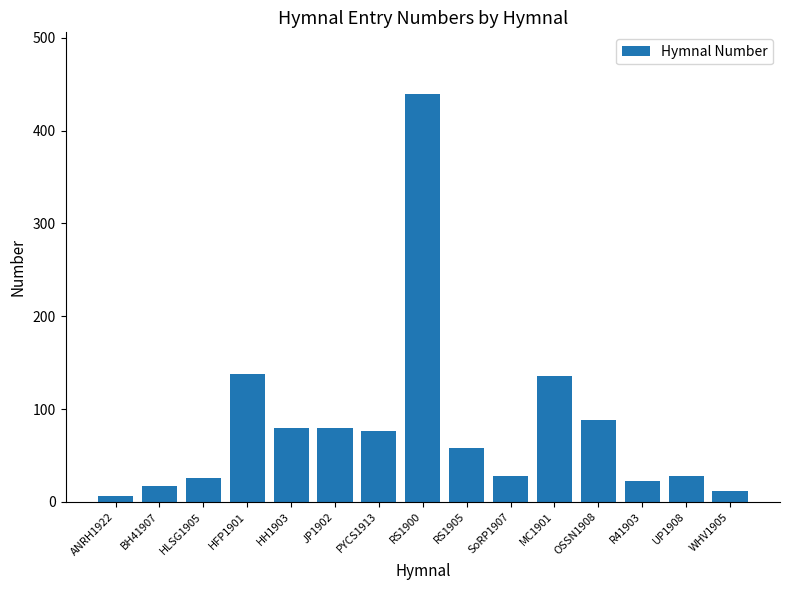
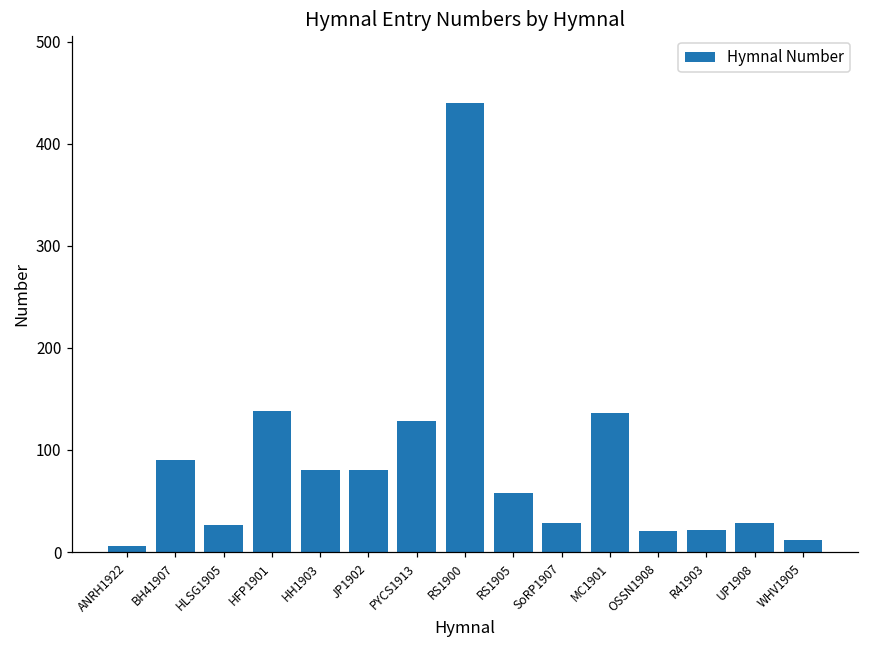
  {
    "ANRH1922": 10,
-   "BH41907": 20,
+   "BH41907": 90,
    "HLSG1905": 30,
    "HFP1901": 140,
    "HH1903": 80,
    "JP1902": 80,
-   "PYCS1913": 80,
+   "PYCS1913": 130,
    "RS1900": 440,
    "RS1905": 60,
    "SoRP1907": 30,
    "MC1901": 140,
-   "OSSN1908": 90,
+   "OSSN1908": 20,
    "R41903": 20,
    "UP1908": 30,
    "WHV1905": 10
  }
